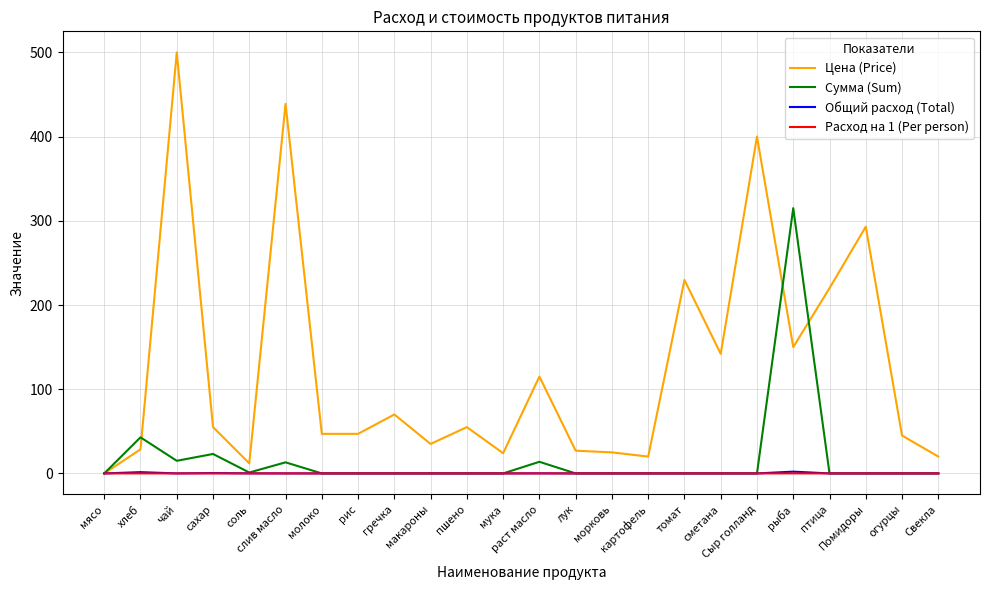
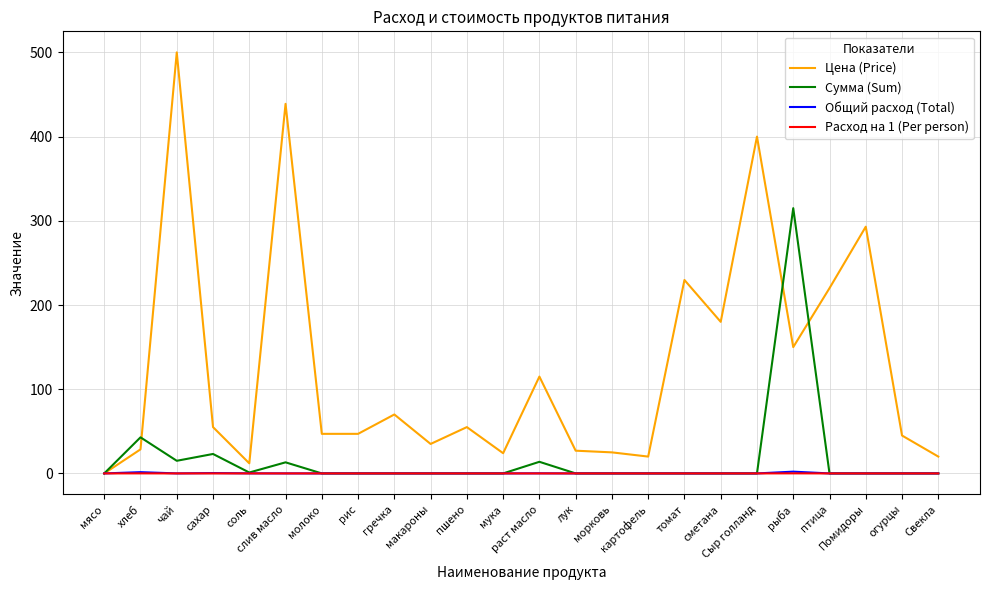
  {
    "Цена (Price)": {
      "хлеб": 30,
      "чай": 500,
      "сахар": 60,
      "соль": 10,
      "слив масло": 440,
      "молоко": 50,
      "рис": 50,
      "гречка": 70,
      "макароны": 40,
      "пшено": 60,
      "мука": 20,
      "раст масло": 120,
      "лук": 30,
      "морковь": 30,
      "картофель": 20,
      "томат": 230,
-     "сметана": 140,
+     "сметана": 180,
      "Сыр голланд": 400,
      "рыба": 150,
      "птица": 220,
      "Помидоры": 290,
      "огурцы": 50,
      "Свекла": 20
    },
    "Сумма (Sum)": {
      "хлеб": 40,
      "чай": 20,
      "сахар": 20,
      "слив масло": 10,
      "раст масло": 10,
      "рыба": 320
    }
  }
